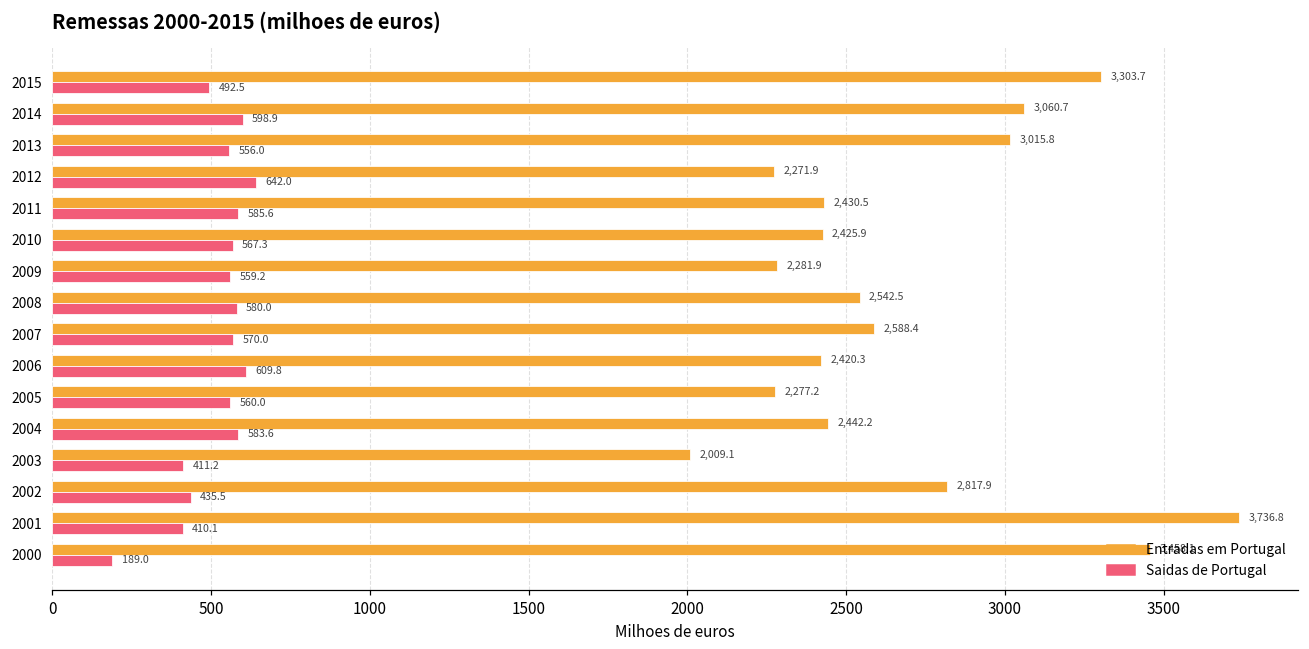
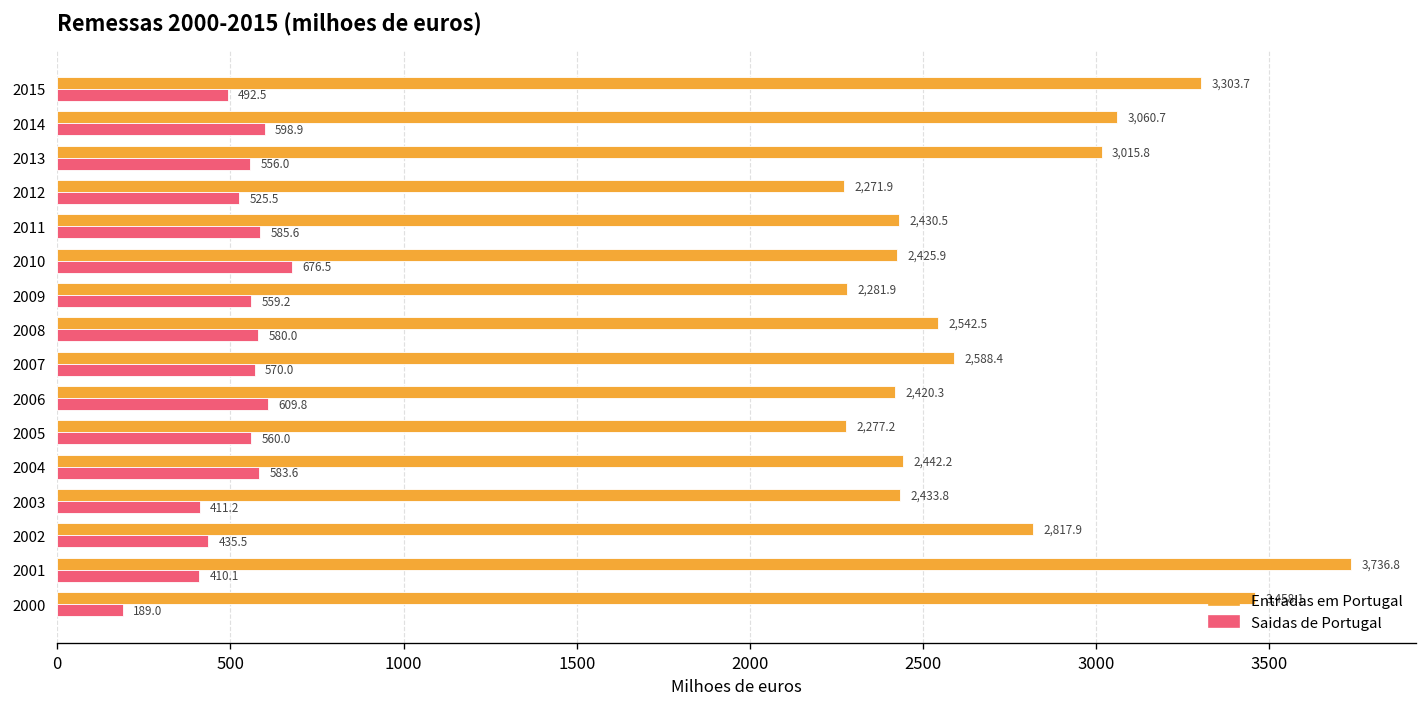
  {
    "Entradas em Portugal": {
      "2015": "3,303.7",
      "2014": "3,060.7",
      "2013": "3,015.8",
      "2012": "2,271.9",
      "2011": "2,430.5",
      "2010": "2,425.9",
      "2009": "2,281.9",
      "2008": "2,542.5",
      "2007": "2,588.4",
      "2006": "2,420.3",
      "2005": "2,277.2",
      "2004": "2,442.2",
-     "2003": "2,009.1",
+     "2003": "2,433.8",
      "2002": "2,817.9",
      "2001": "3,736.8",
      "2000": "3,458.1"
    },
    "Saidas de Portugal": {
      "2015": "492.5",
      "2014": "598.9",
      "2013": "556.0",
-     "2012": "642.0",
+     "2012": "525.5",
      "2011": "585.6",
-     "2010": "567.3",
+     "2010": "676.5",
      "2009": "559.2",
      "2008": "580.0",
      "2007": "570.0",
      "2006": "609.8",
      "2005": "560.0",
      "2004": "583.6",
      "2003": "411.2",
      "2002": "435.5",
      "2001": "410.1",
      "2000": "189.0"
    }
  }
